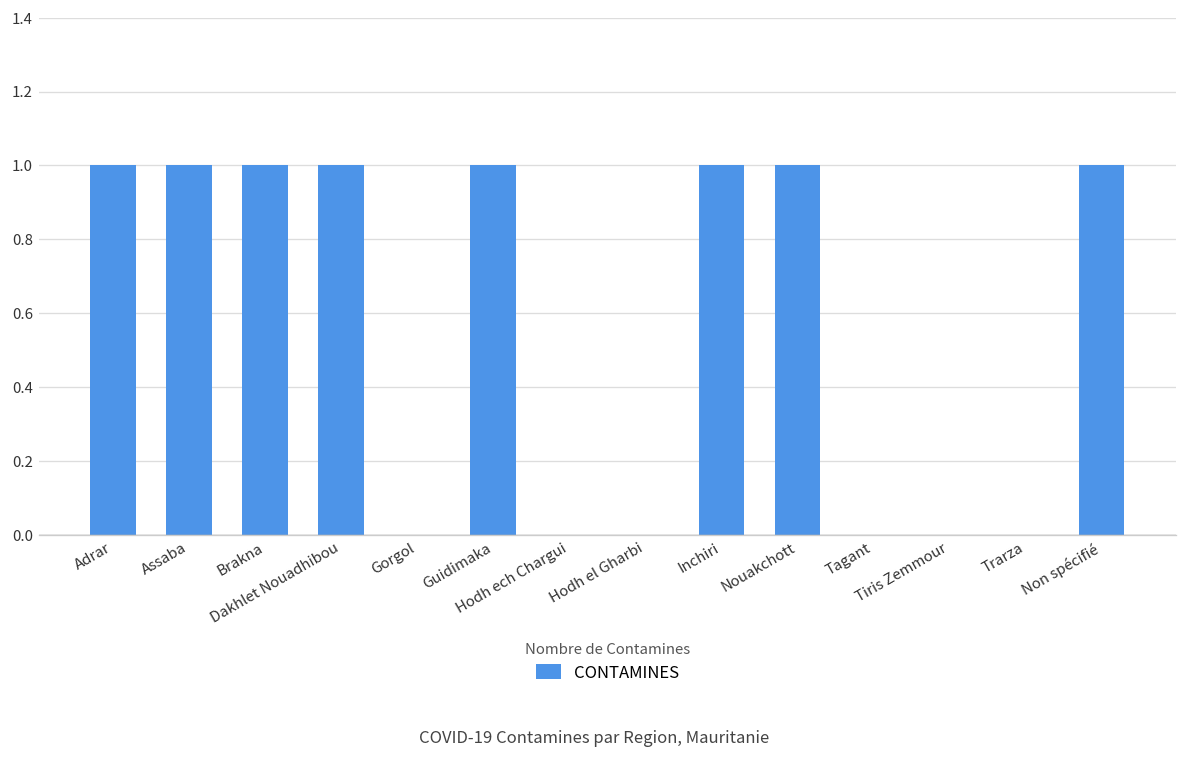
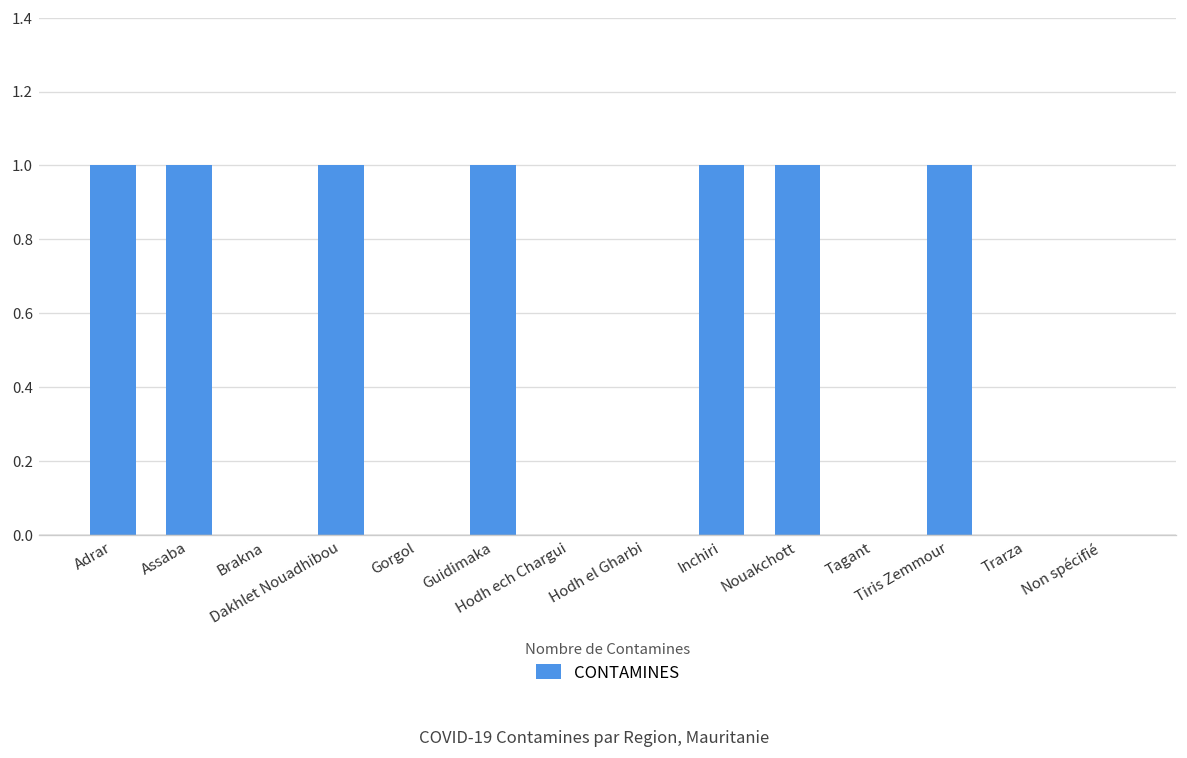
  {
    "Adrar": 1,
    "Assaba": 1,
-   "Brakna": 1,
+   "Brakna": 0,
    "Dakhlet Nouadhibou": 1,
    "Gorgol": 0,
    "Guidimaka": 1,
    "Hodh ech Chargui": 0,
    "Hodh el Gharbi": 0,
    "Inchiri": 1,
    "Nouakchott": 1,
    "Tagant": 0,
-   "Tiris Zemmour": 0,
+   "Tiris Zemmour": 1,
    "Trarza": 0,
-   "Non spécifié": 1
+   "Non spécifié": 0
  }
